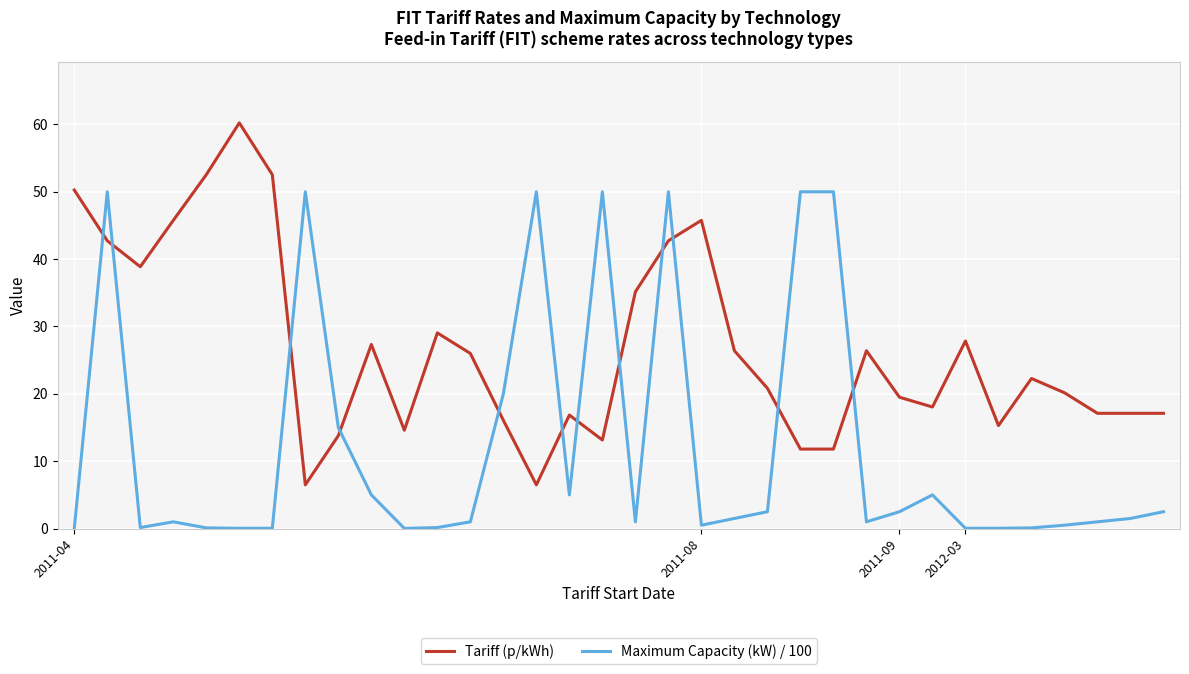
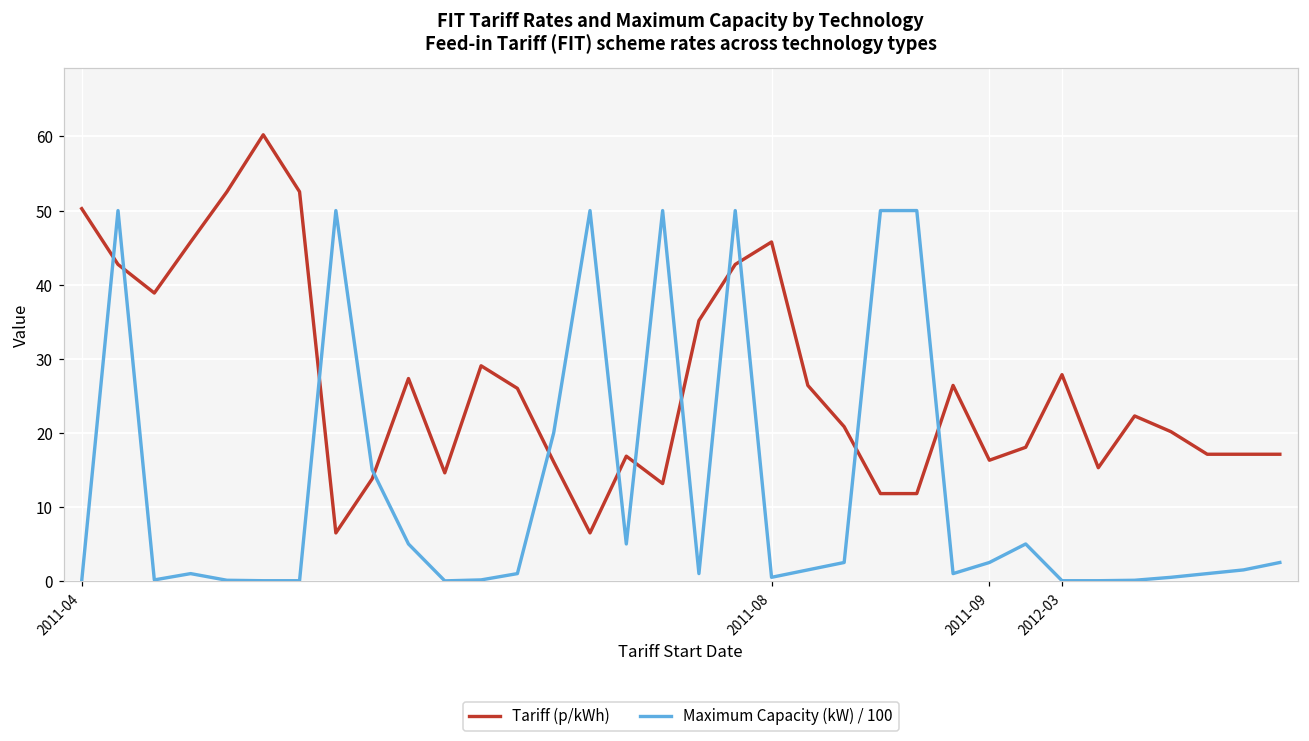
  {
    "Tariff (p/kWh)": {
      "2011-04": 50,
      "2011-08": 46,
-     "2011-09": 20,
+     "2011-09": 16,
      "2012-03": 28
    },
    "Maximum Capacity (kW) / 100": {
      "2011-04": 0,
      "2011-08": 1,
      "2011-09": 3,
      "2012-03": 0
    }
  }
